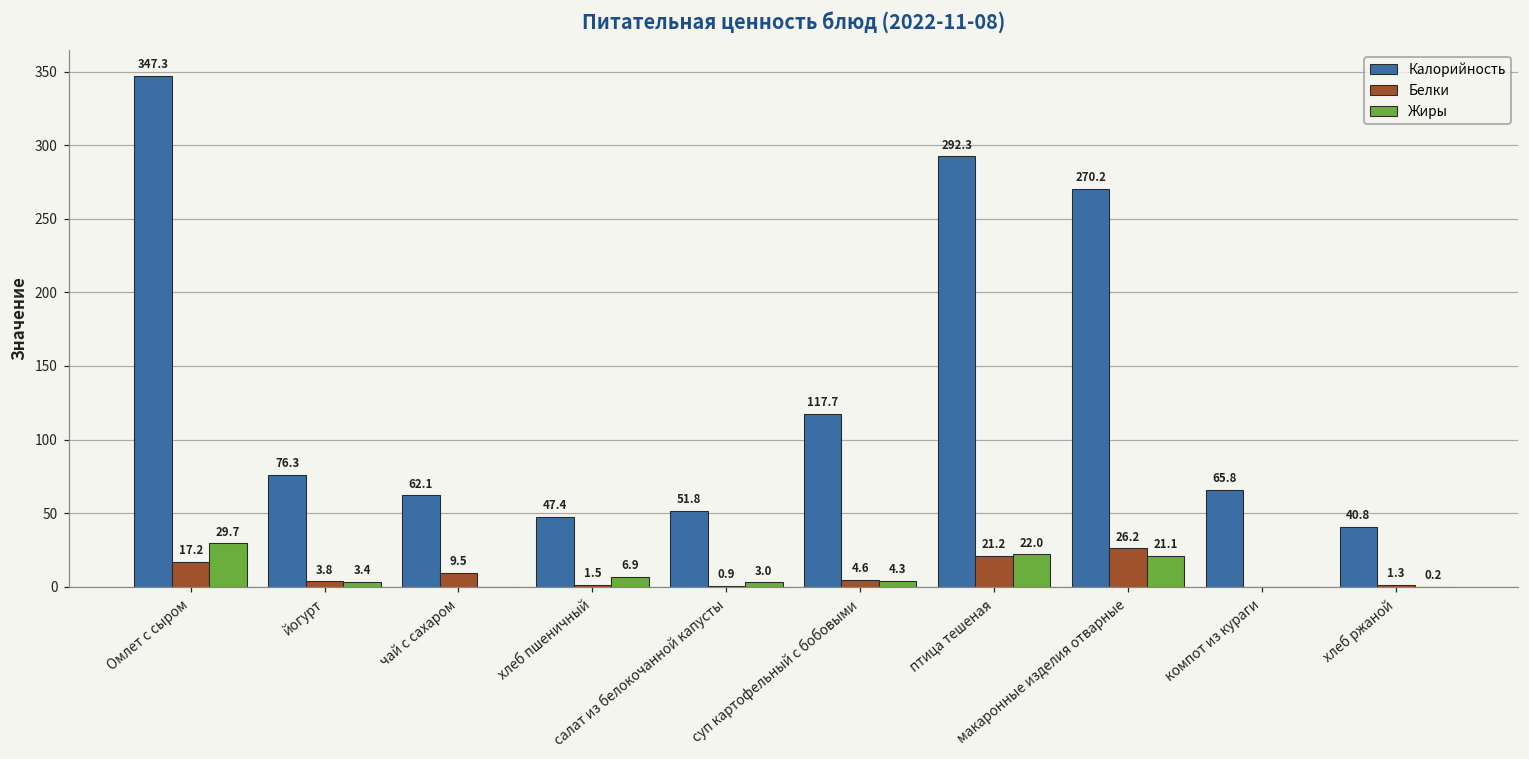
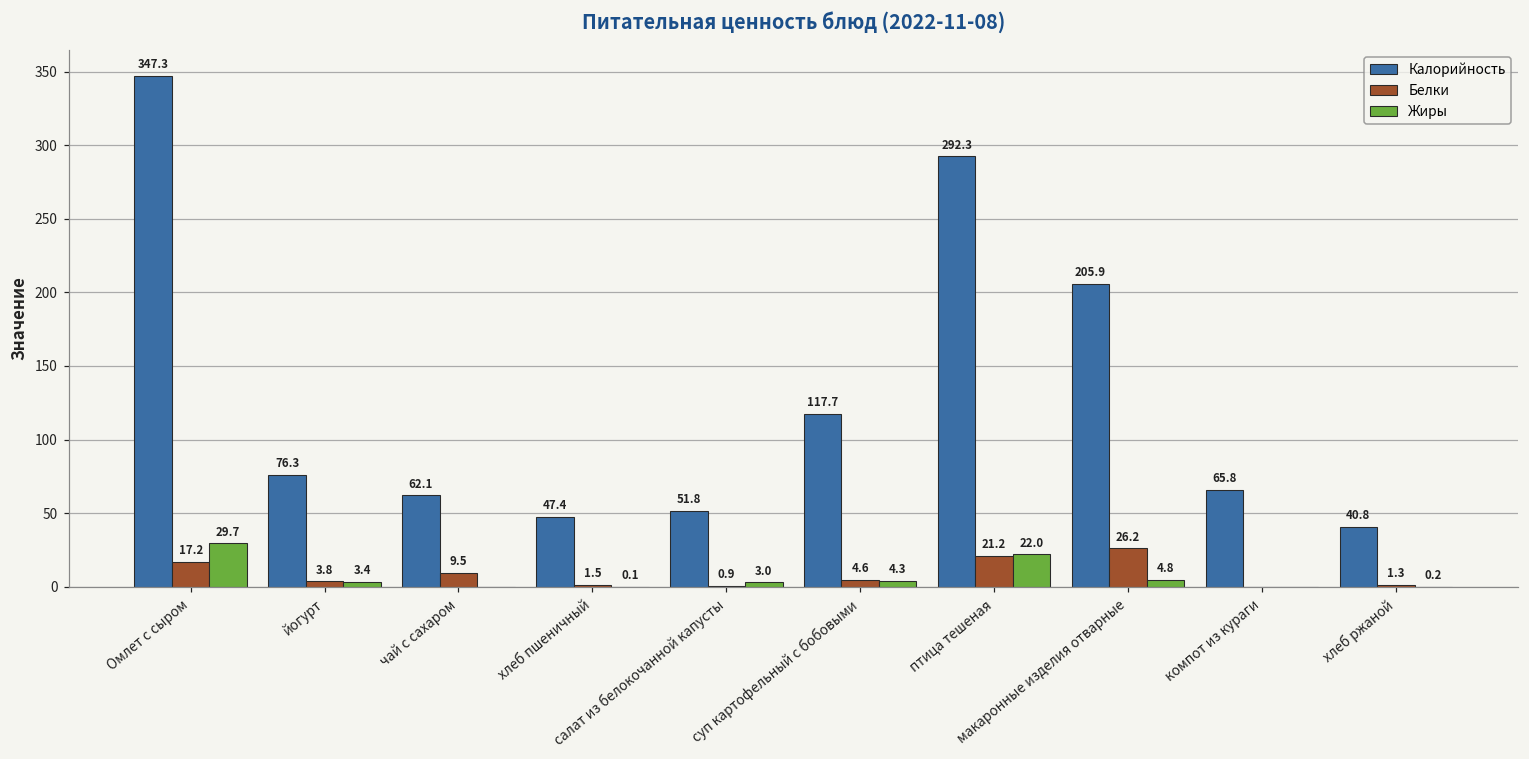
  {
    "Калорийность": {
      "Омлет с сыром": 347.3,
      "йогурт": 76.3,
      "чай с сахаром": 62.1,
      "хлеб пшеничный": 47.4,
      "салат из белокочанной капусты": 51.8,
      "суп картофельный с бобовыми": 117.7,
      "птица тешеная": 292.3,
-     "макаронные изделия отварные": 270.2,
+     "макаронные изделия отварные": 205.9,
      "компот из кураги": 65.8,
      "хлеб ржаной": 40.8
    },
    "Белки": {
      "Омлет с сыром": 17.2,
      "йогурт": 3.8,
      "чай с сахаром": 9.5,
      "хлеб пшеничный": 1.5,
      "салат из белокочанной капусты": 0.9,
      "суп картофельный с бобовыми": 4.6,
      "птица тешеная": 21.2,
      "макаронные изделия отварные": 26.2,
      "хлеб ржаной": 1.3
    },
    "Жиры": {
      "Омлет с сыром": 29.7,
      "йогурт": 3.4,
-     "хлеб пшеничный": 6.9,
+     "хлеб пшеничный": 0.1,
      "салат из белокочанной капусты": 3.0,
      "суп картофельный с бобовыми": 4.3,
      "птица тешеная": 22.0,
-     "макаронные изделия отварные": 21.1,
+     "макаронные изделия отварные": 4.8,
      "хлеб ржаной": 0.2
    }
  }
